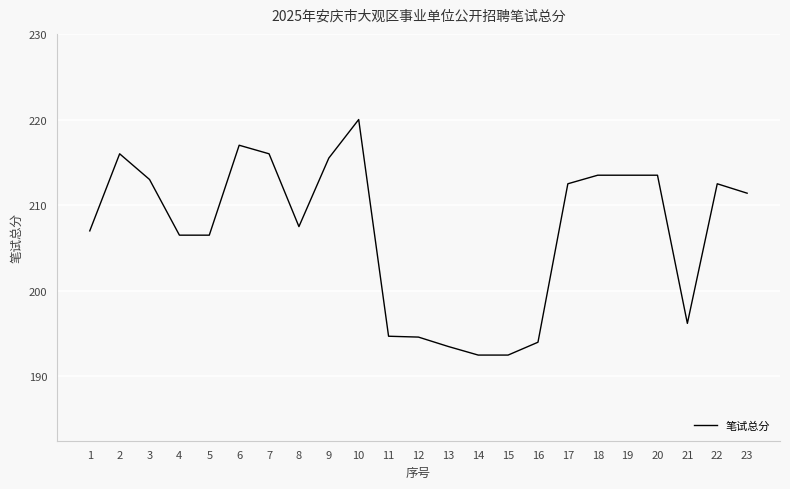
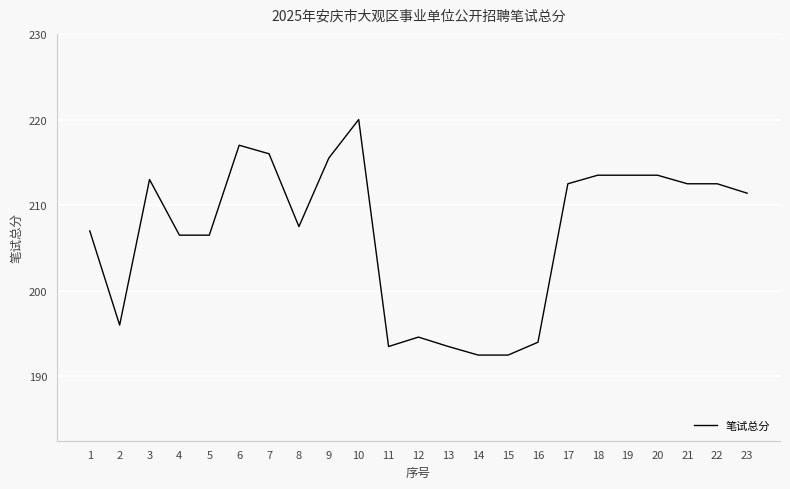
  {
    "1": 207,
-   "2": 216,
+   "2": 196,
    "3": 213,
    "4": 207,
    "5": 207,
    "6": 217,
    "7": 216,
    "8": 208,
    "9": 216,
    "10": 220,
-   "11": 195,
+   "11": 194,
    "12": 195,
    "13": 194,
    "14": 193,
    "15": 193,
    "16": 194,
    "17": 213,
    "18": 214,
    "19": 214,
    "20": 214,
-   "21": 196,
+   "21": 213,
    "22": 213,
    "23": 211
  }
